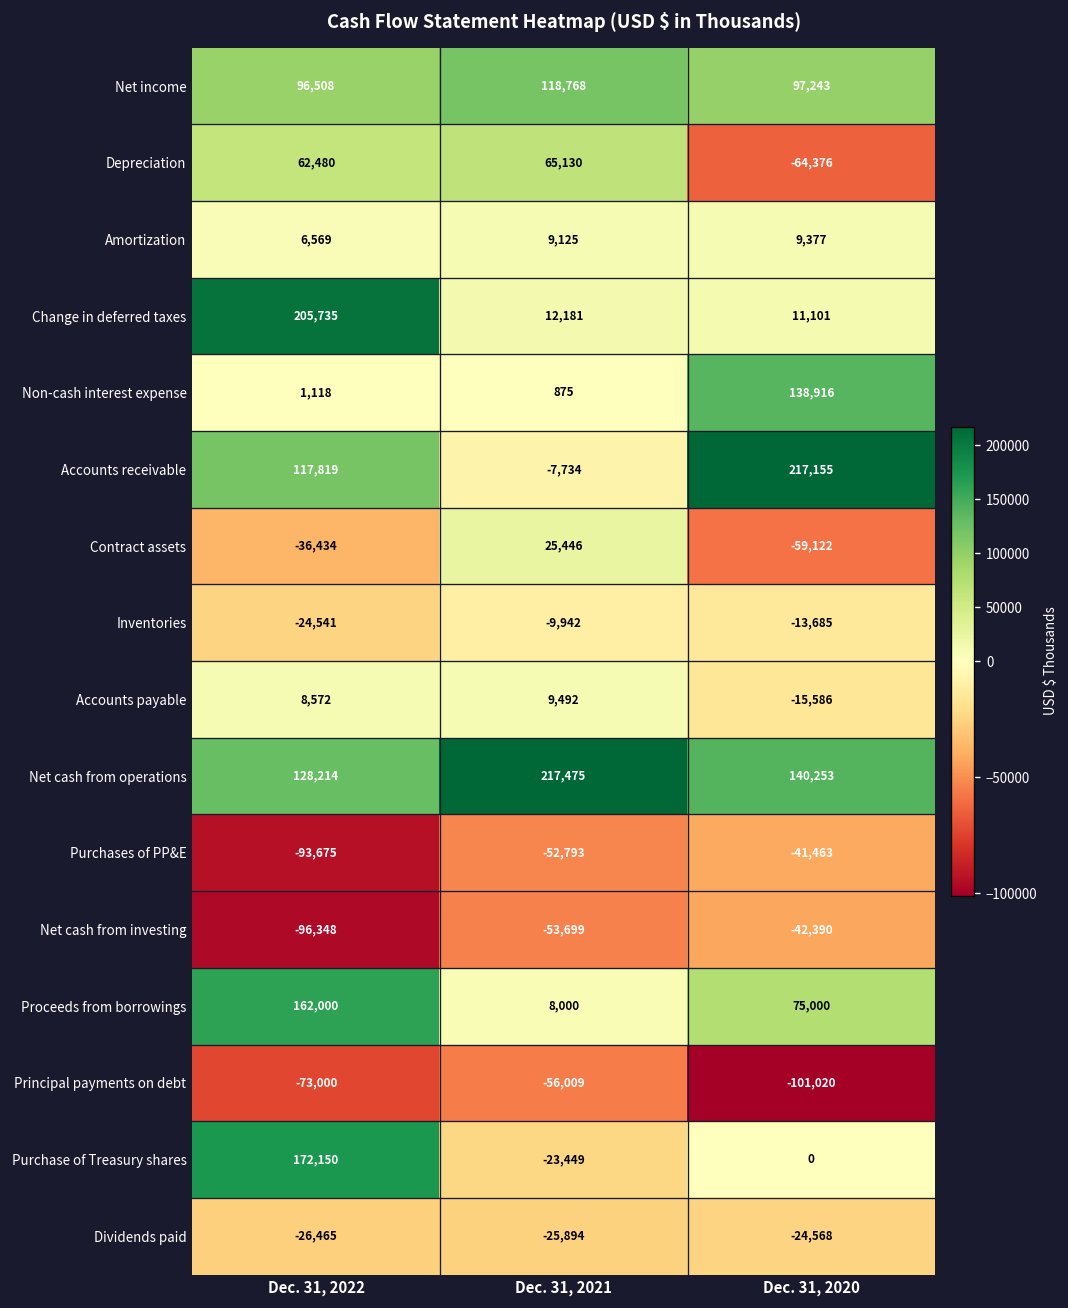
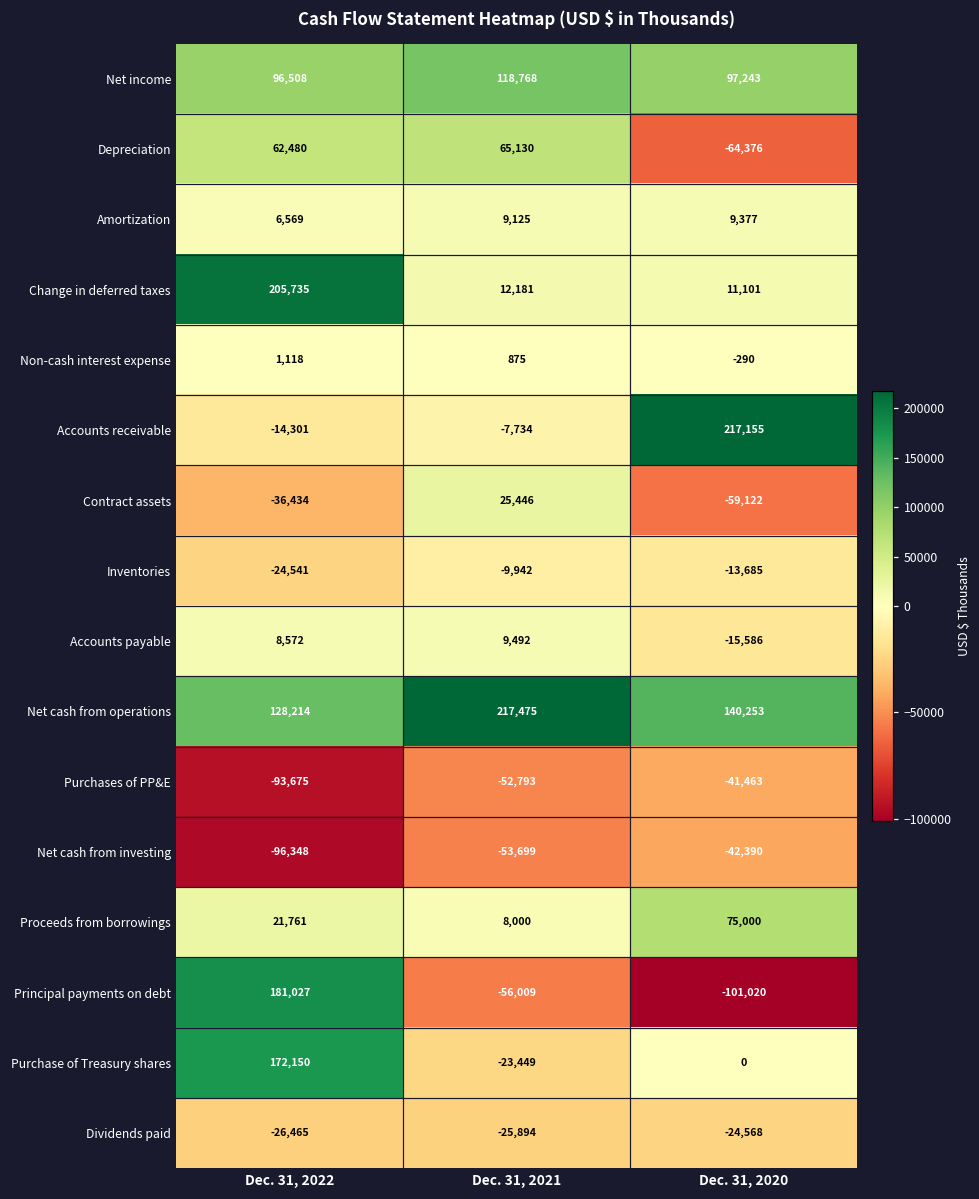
  {
    "Net income": {
      "Dec. 31, 2022": "96,508",
      "Dec. 31, 2021": "118,768",
      "Dec. 31, 2020": "97,243"
    },
    "Depreciation": {
      "Dec. 31, 2022": "62,480",
      "Dec. 31, 2021": "65,130",
      "Dec. 31, 2020": "-64,376"
    },
    "Amortization": {
      "Dec. 31, 2022": "6,569",
      "Dec. 31, 2021": "9,125",
      "Dec. 31, 2020": "9,377"
    },
    "Change in deferred taxes": {
      "Dec. 31, 2022": "205,735",
      "Dec. 31, 2021": "12,181",
      "Dec. 31, 2020": "11,101"
    },
    "Non-cash interest expense": {
      "Dec. 31, 2022": "1,118",
      "Dec. 31, 2021": "875",
-     "Dec. 31, 2020": "138,916"
+     "Dec. 31, 2020": "-290"
    },
    "Accounts receivable": {
-     "Dec. 31, 2022": "117,819",
+     "Dec. 31, 2022": "-14,301",
      "Dec. 31, 2021": "-7,734",
      "Dec. 31, 2020": "217,155"
    },
    "Contract assets": {
      "Dec. 31, 2022": "-36,434",
      "Dec. 31, 2021": "25,446",
      "Dec. 31, 2020": "-59,122"
    },
    "Inventories": {
      "Dec. 31, 2022": "-24,541",
      "Dec. 31, 2021": "-9,942",
      "Dec. 31, 2020": "-13,685"
    },
    "Accounts payable": {
      "Dec. 31, 2022": "8,572",
      "Dec. 31, 2021": "9,492",
      "Dec. 31, 2020": "-15,586"
    },
    "Net cash from operations": {
      "Dec. 31, 2022": "128,214",
      "Dec. 31, 2021": "217,475",
      "Dec. 31, 2020": "140,253"
    },
    "Purchases of PP&E": {
      "Dec. 31, 2022": "-93,675",
      "Dec. 31, 2021": "-52,793",
      "Dec. 31, 2020": "-41,463"
    },
    "Net cash from investing": {
      "Dec. 31, 2022": "-96,348",
      "Dec. 31, 2021": "-53,699",
      "Dec. 31, 2020": "-42,390"
    },
    "Proceeds from borrowings": {
-     "Dec. 31, 2022": "162,000",
+     "Dec. 31, 2022": "21,761",
      "Dec. 31, 2021": "8,000",
      "Dec. 31, 2020": "75,000"
    },
    "Principal payments on debt": {
-     "Dec. 31, 2022": "-73,000",
+     "Dec. 31, 2022": "181,027",
      "Dec. 31, 2021": "-56,009",
      "Dec. 31, 2020": "-101,020"
    },
    "Purchase of Treasury shares": {
      "Dec. 31, 2022": "172,150",
      "Dec. 31, 2021": "-23,449",
      "Dec. 31, 2020": "0"
    },
    "Dividends paid": {
      "Dec. 31, 2022": "-26,465",
      "Dec. 31, 2021": "-25,894",
      "Dec. 31, 2020": "-24,568"
    }
  }
